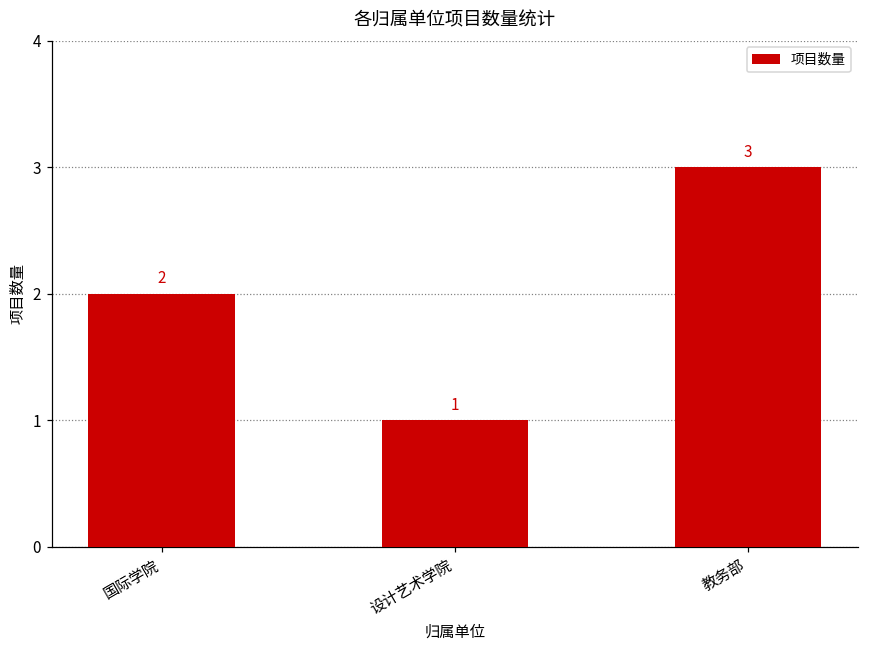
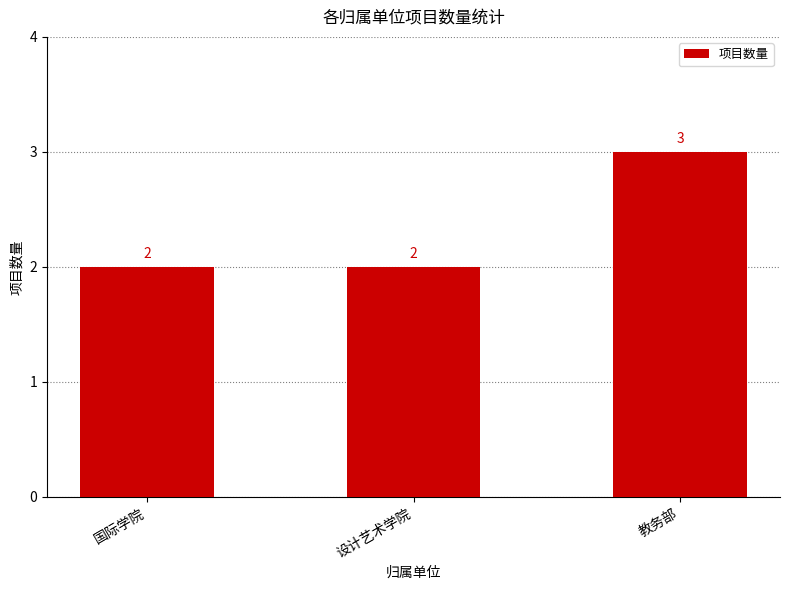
  {
    "国际学院": 2,
-   "设计艺术学院": 1,
+   "设计艺术学院": 2,
    "教务部": 3
  }
